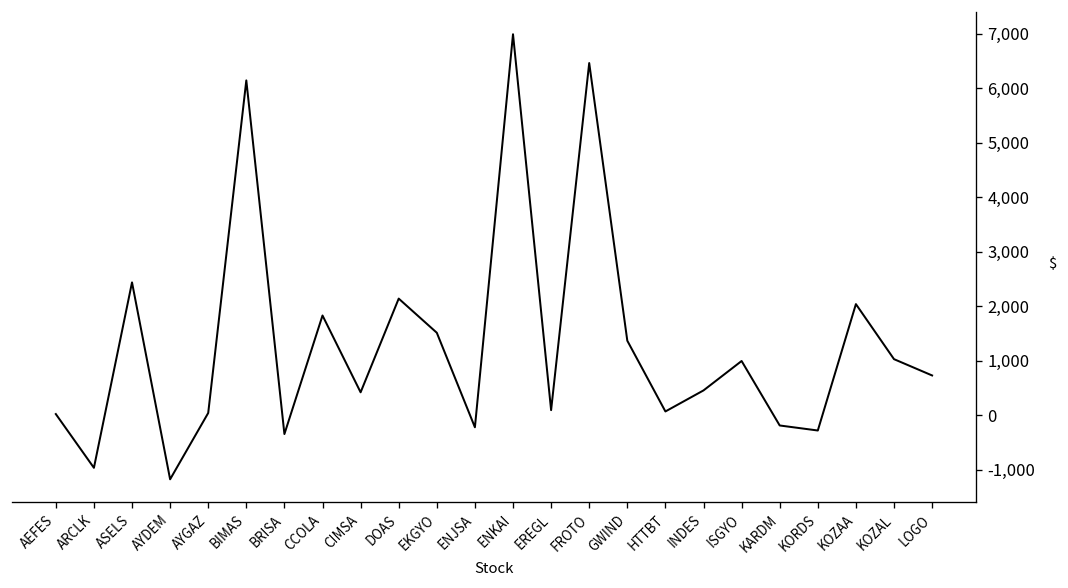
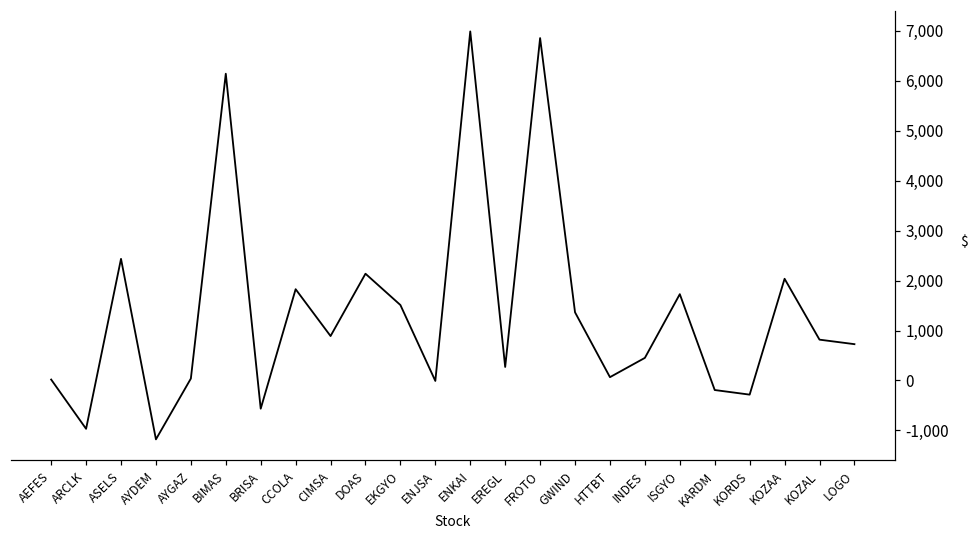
  {
    "AEFES": "0",
    "ARCLK": "-1,000",
    "ASELS": "2,400",
    "AYDEM": "-1,200",
    "AYGAZ": "0",
    "BIMAS": "6,100",
-   "BRISA": "-300",
+   "BRISA": "-600",
    "CCOLA": "1,800",
-   "CIMSA": "400",
+   "CIMSA": "900",
    "DOAS": "2,100",
    "EKGYO": "1,500",
-   "ENJSA": "-200",
+   "ENJSA": "0",
    "ENKAI": "7,000",
-   "EREGL": "100",
-   "FROTO": "6,500",
+   "EREGL": "300",
+   "FROTO": "6,900",
    "GWIND": "1,400",
    "HTTBT": "100",
    "INDES": "500",
-   "ISGYO": "1,000",
+   "ISGYO": "1,700",
    "KARDM": "-200",
    "KORDS": "-300",
    "KOZAA": "2,000",
-   "KOZAL": "1,000",
+   "KOZAL": "800",
    "LOGO": "700"
  }
